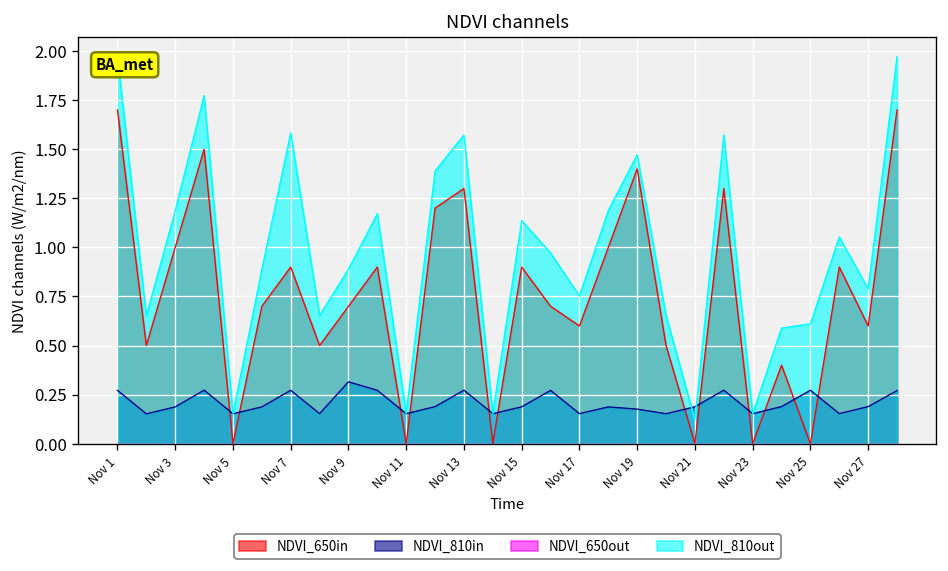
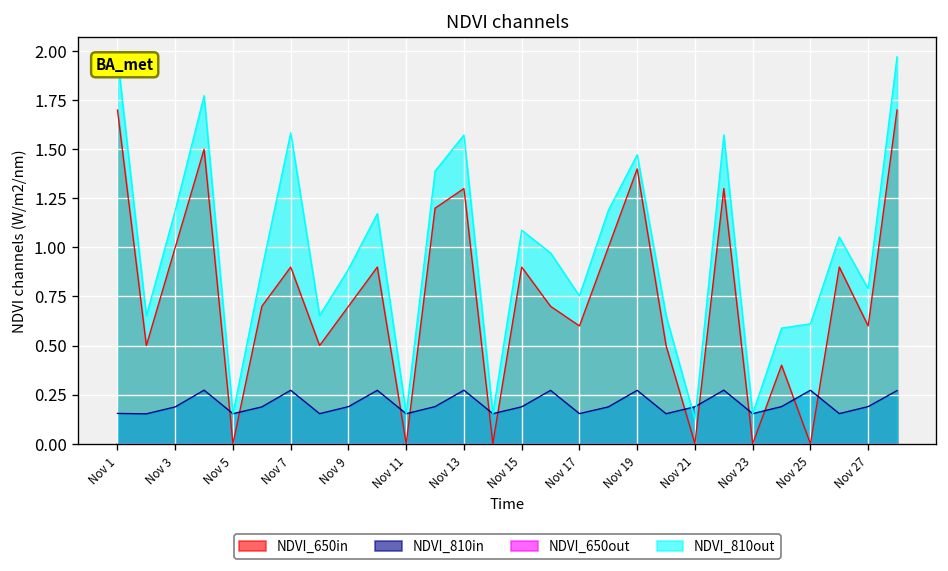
  {
    "NDVI_650in": {
      "Nov 1": 1.70,
      "Nov 3": 1.00,
      "Nov 7": 0.90,
      "Nov 9": 0.70,
      "Nov 13": 1.30,
      "Nov 15": 0.90,
      "Nov 17": 0.60,
      "Nov 19": 1.40,
      "Nov 27": 0.60
    },
    "NDVI_810in": {
-     "Nov 1": 0.27,
+     "Nov 1": 0.15,
      "Nov 3": 0.19,
      "Nov 7": 0.27,
-     "Nov 9": 0.32,
+     "Nov 9": 0.19,
      "Nov 13": 0.27,
      "Nov 15": 0.19,
      "Nov 17": 0.15,
-     "Nov 19": 0.18,
+     "Nov 19": 0.27,
      "Nov 21": 0.19,
      "Nov 25": 0.27,
      "Nov 27": 0.19
    },
    "NDVI_650out": {
      "Nov 1": 0.00,
      "Nov 3": 0.00,
      "Nov 7": 0.00,
      "Nov 9": 0.00,
      "Nov 13": 0.00,
      "Nov 15": 0.00,
      "Nov 17": 0.00,
      "Nov 19": 0.00,
      "Nov 27": 0.00
    },
    "NDVI_810out": {
      "Nov 3": 1.19,
      "Nov 7": 1.58,
      "Nov 9": 0.89,
      "Nov 13": 1.57,
-     "Nov 15": 1.14,
+     "Nov 15": 1.09,
      "Nov 17": 0.75,
      "Nov 19": 1.47,
      "Nov 21": 0.12,
      "Nov 25": 0.61,
      "Nov 27": 0.79
    }
  }
